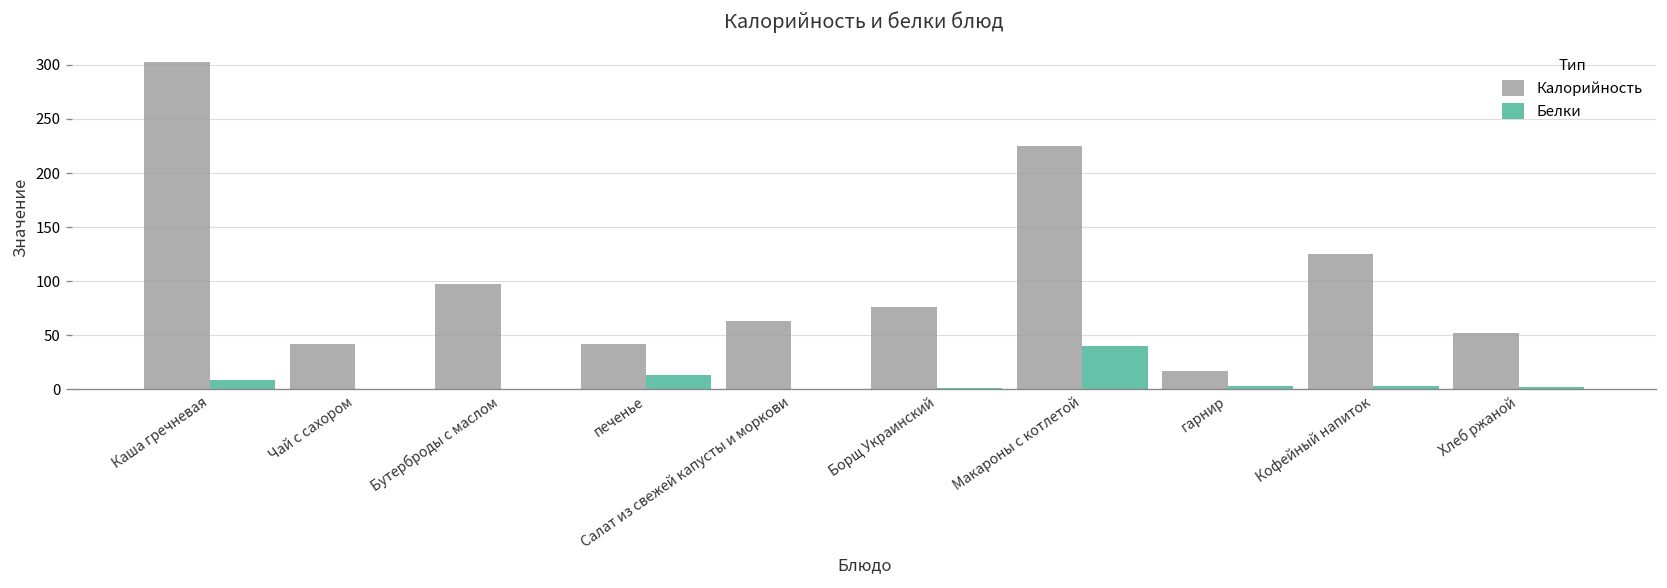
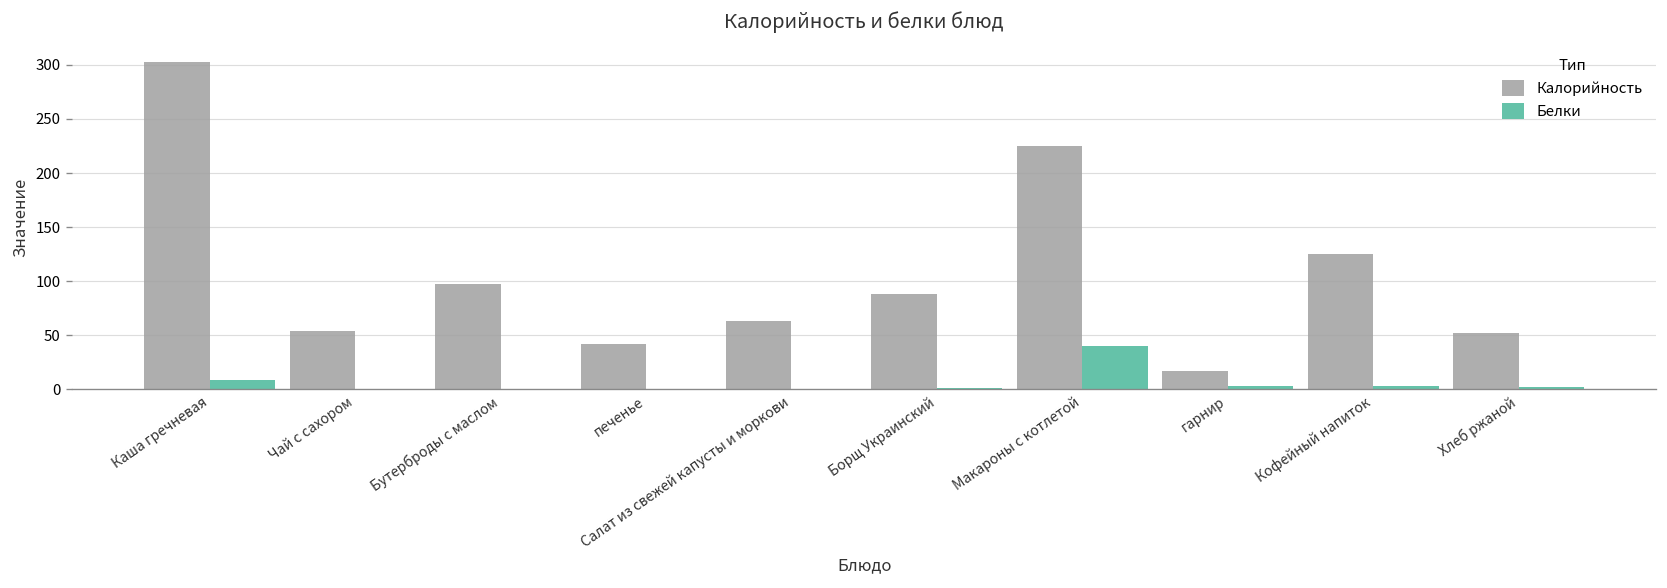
  {
    "Калорийность": {
      "Каша гречневая": 300,
-     "Чай с сахором": 40,
+     "Чай с сахором": 50,
      "Бутерброды с маслом": 100,
      "печенье": 40,
      "Салат из свежей капусты и моркови": 60,
-     "Борщ Украинский": 80,
+     "Борщ Украинский": 90,
      "Макароны с котлетой": 230,
      "гарнир": 20,
      "Кофейный напиток": 130,
      "Хлеб ржаной": 50
    },
    "Белки": {
      "Каша гречневая": 10,
      "Бутерброды с маслом": 0,
-     "печенье": 10,
+     "печенье": 0,
      "Макароны с котлетой": 40,
      "гарнир": 0,
      "Кофейный напиток": 0
    }
  }
